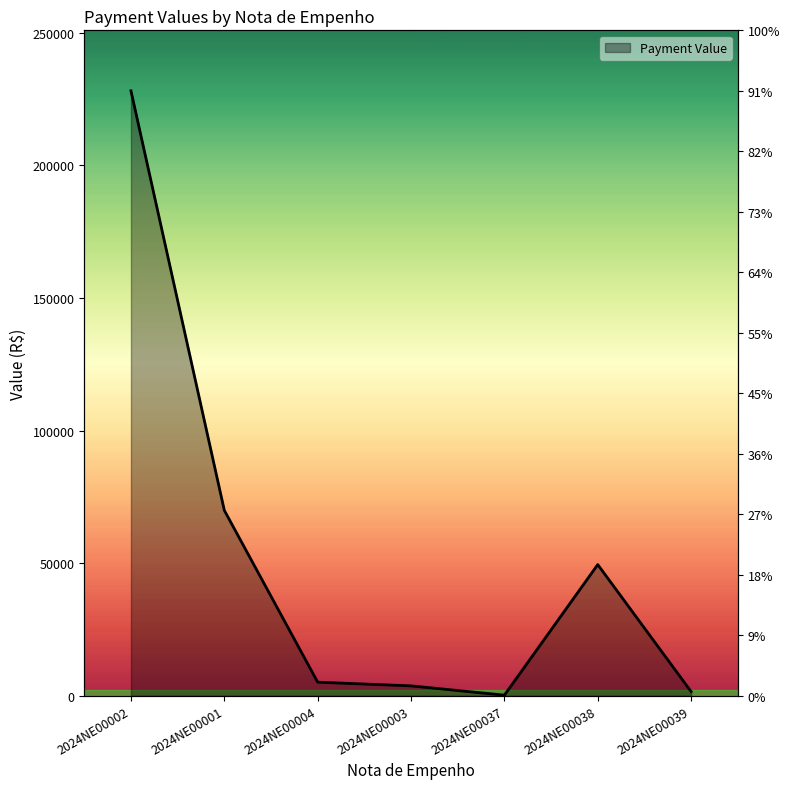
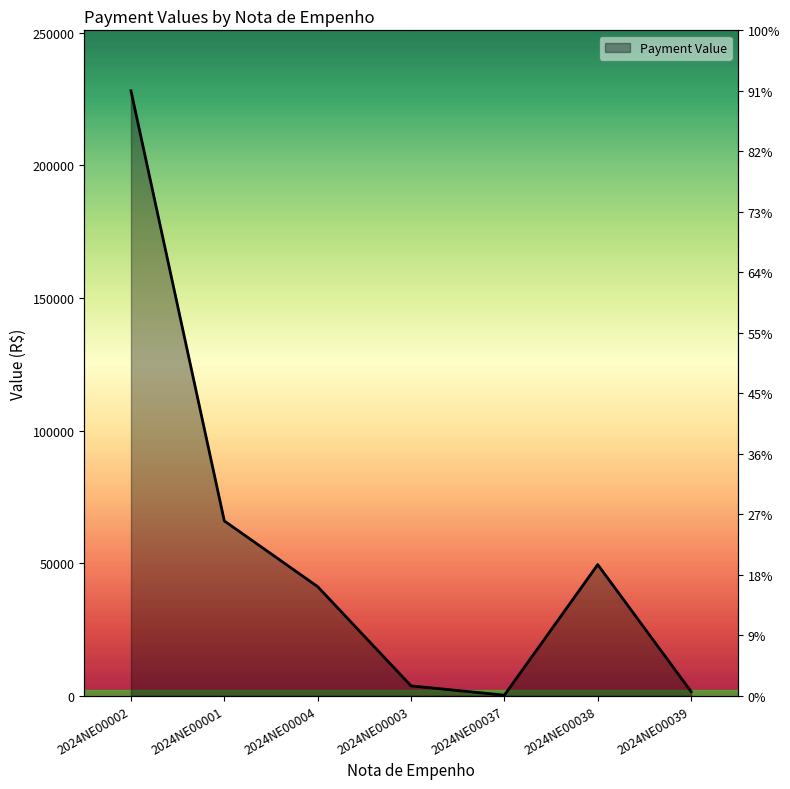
  {
    "2024NE00002": 228000,
-   "2024NE00001": 70000,
-   "2024NE00004": 5000,
+   "2024NE00001": 66000,
+   "2024NE00004": 41000,
    "2024NE00003": 4000,
    "2024NE00038": 49000
  }
